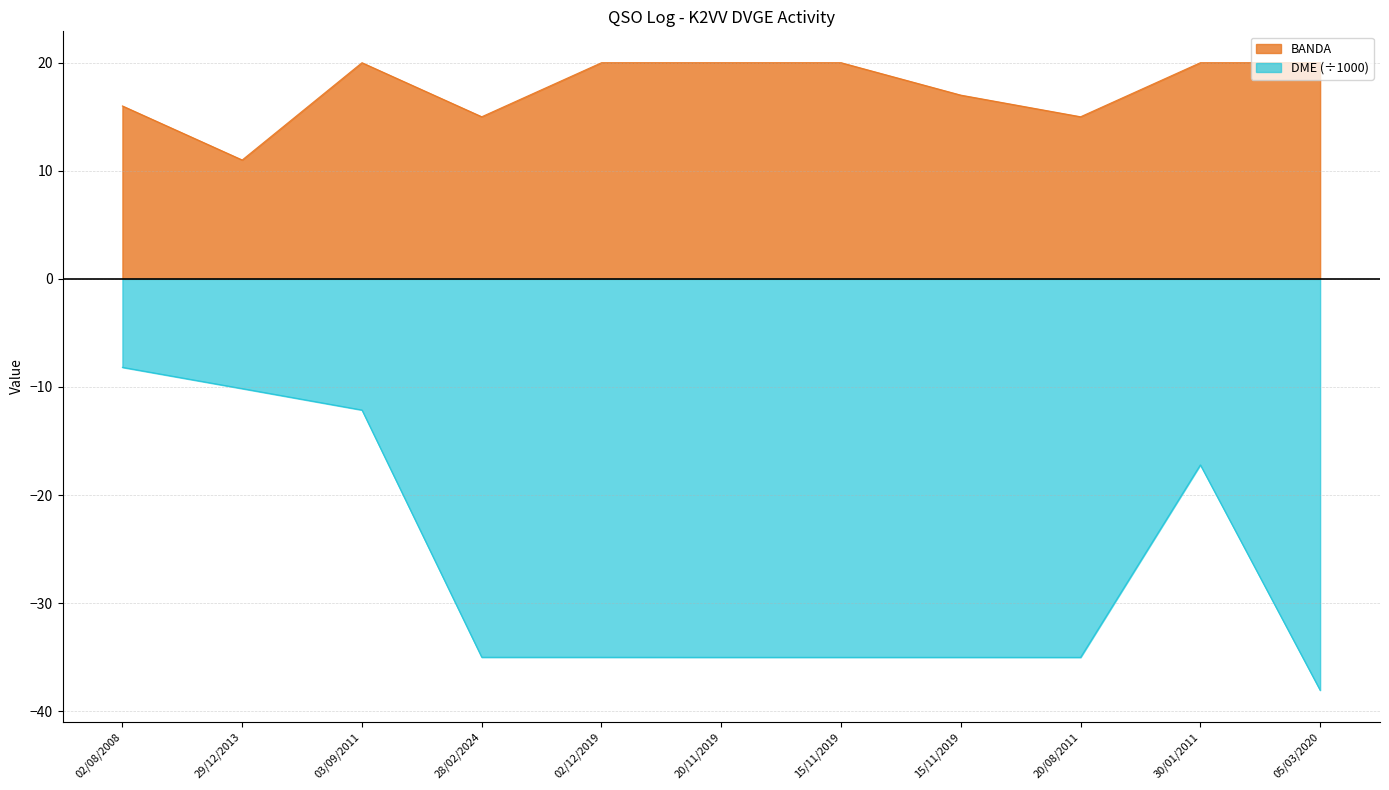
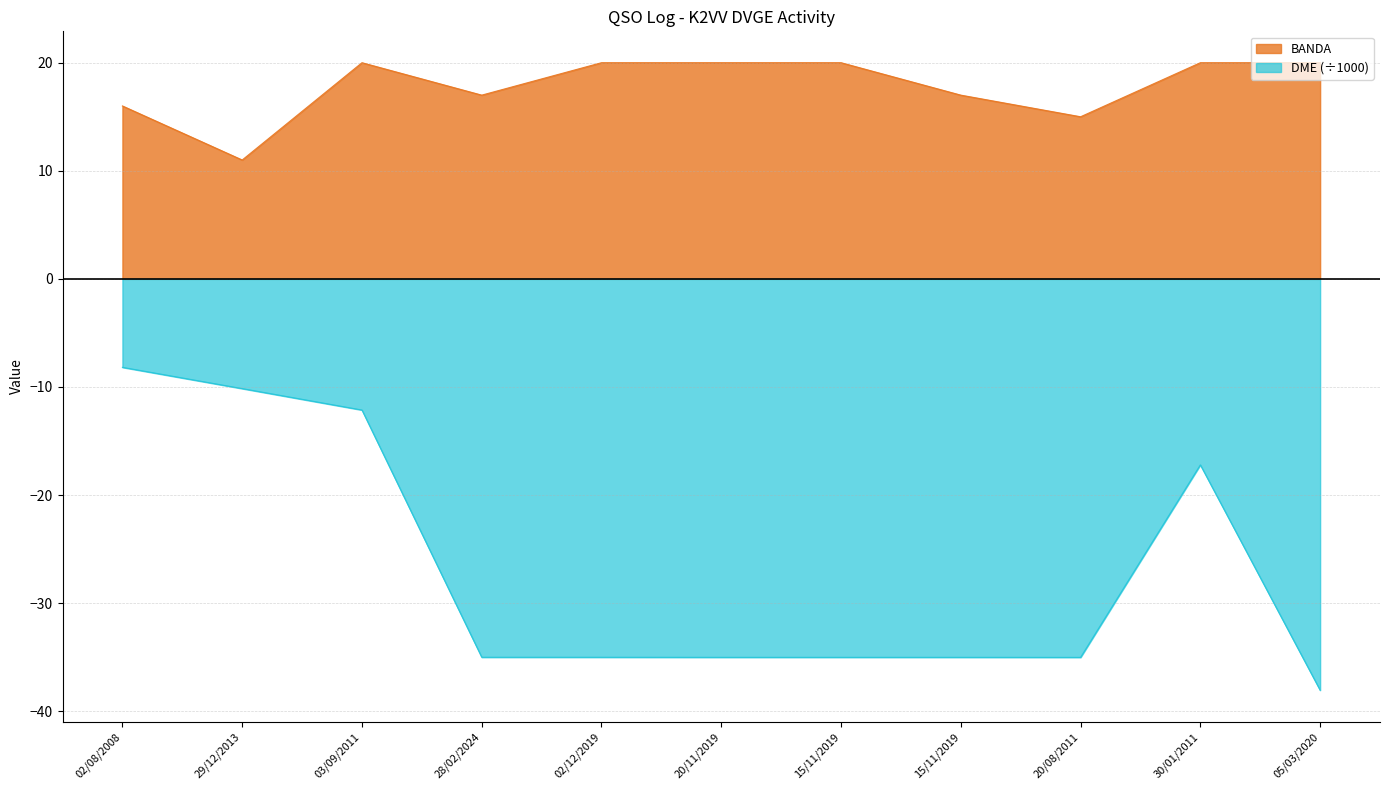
  {
    "BANDA": {
      "02/08/2008": 16,
      "29/12/2013": 11,
      "03/09/2011": 20,
-     "28/02/2024": 15,
+     "28/02/2024": 17,
      "02/12/2019": 20,
      "20/11/2019": 20,
      "20/08/2011": 15,
      "30/01/2011": 20
    }
  }
